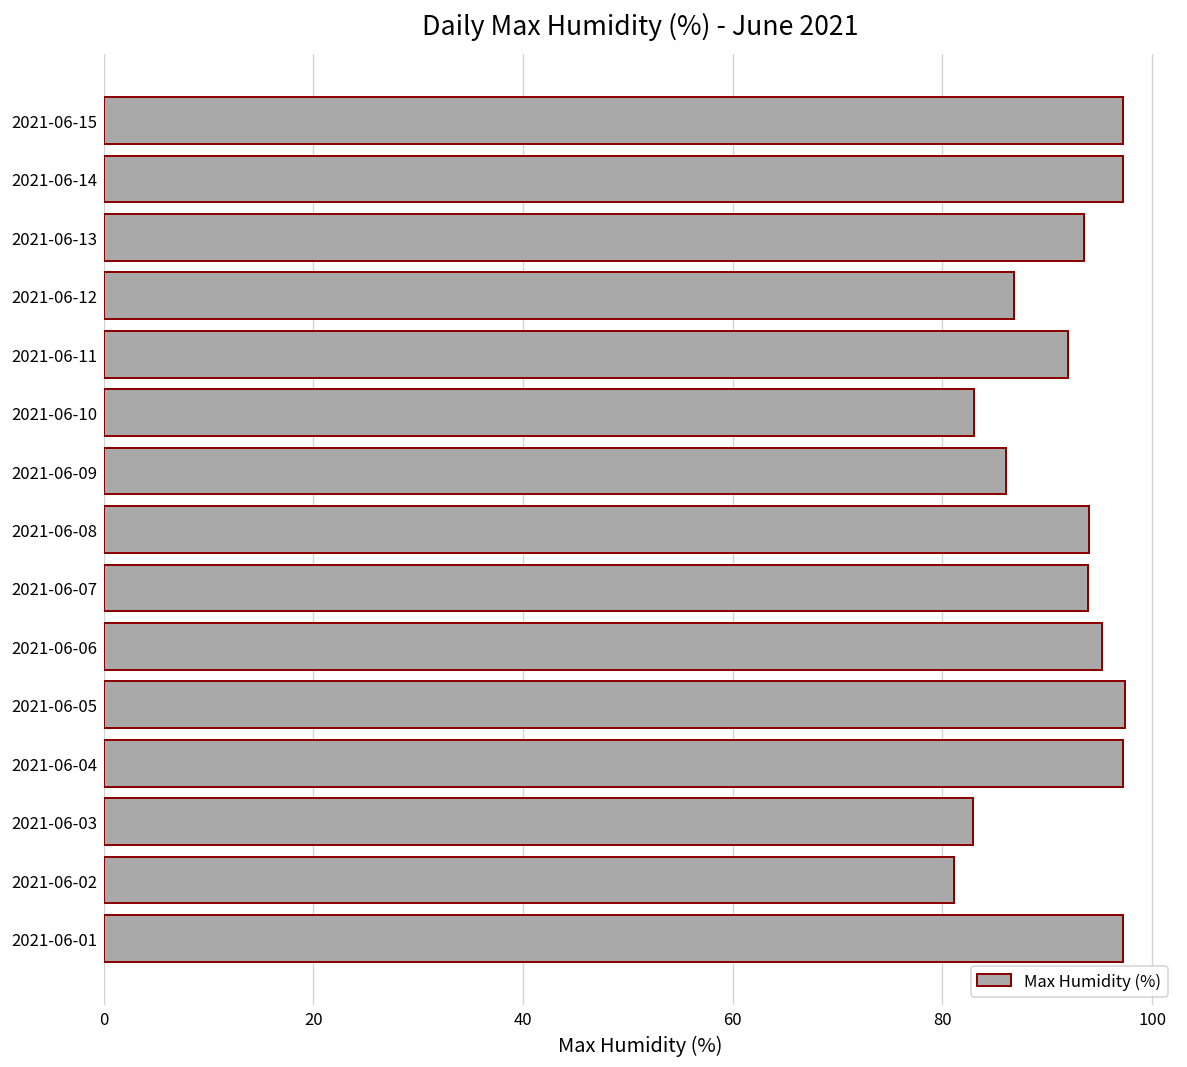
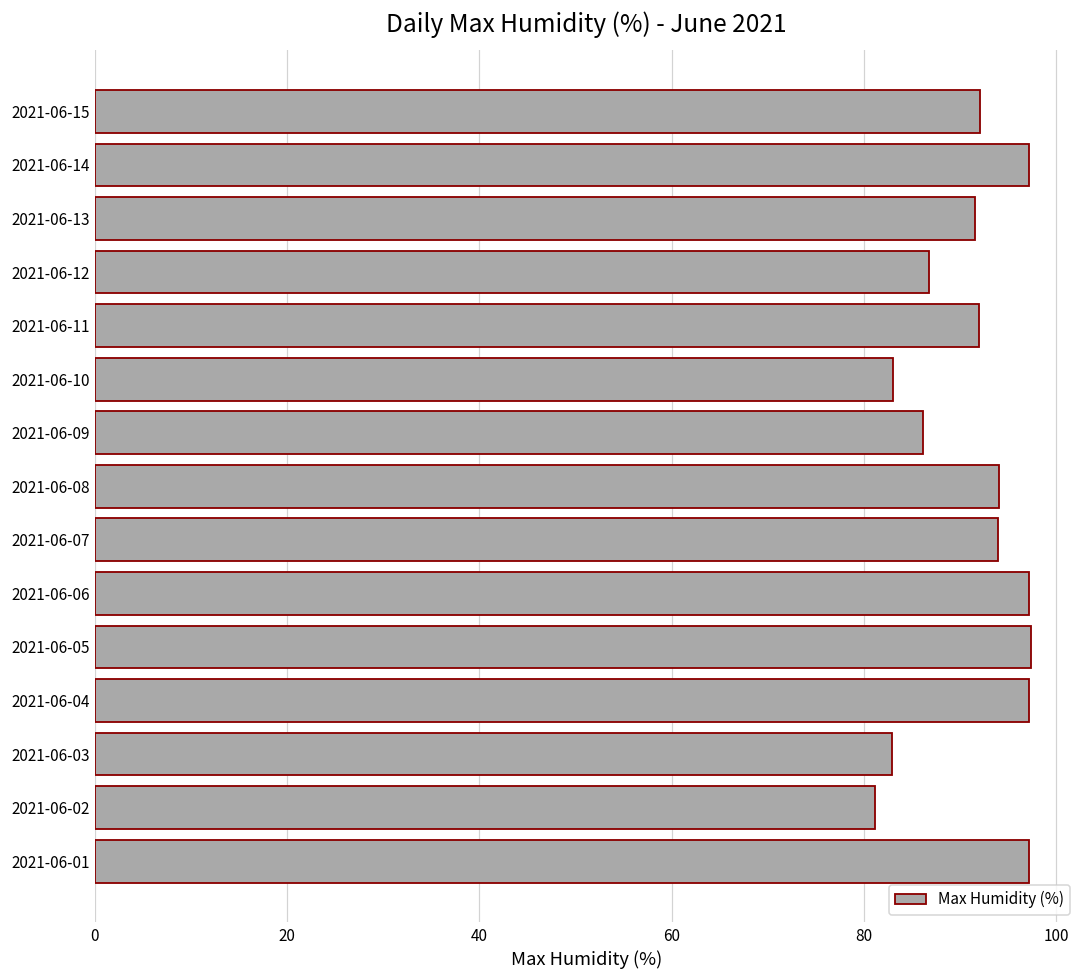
  {
-   "2021-06-15": 97,
+   "2021-06-15": 92,
    "2021-06-14": 97,
-   "2021-06-13": 94,
+   "2021-06-13": 92,
    "2021-06-12": 87,
    "2021-06-11": 92,
    "2021-06-10": 83,
    "2021-06-09": 86,
    "2021-06-08": 94,
    "2021-06-07": 94,
-   "2021-06-06": 95,
+   "2021-06-06": 97,
    "2021-06-05": 97,
    "2021-06-04": 97,
    "2021-06-03": 83,
    "2021-06-02": 81,
    "2021-06-01": 97
  }
